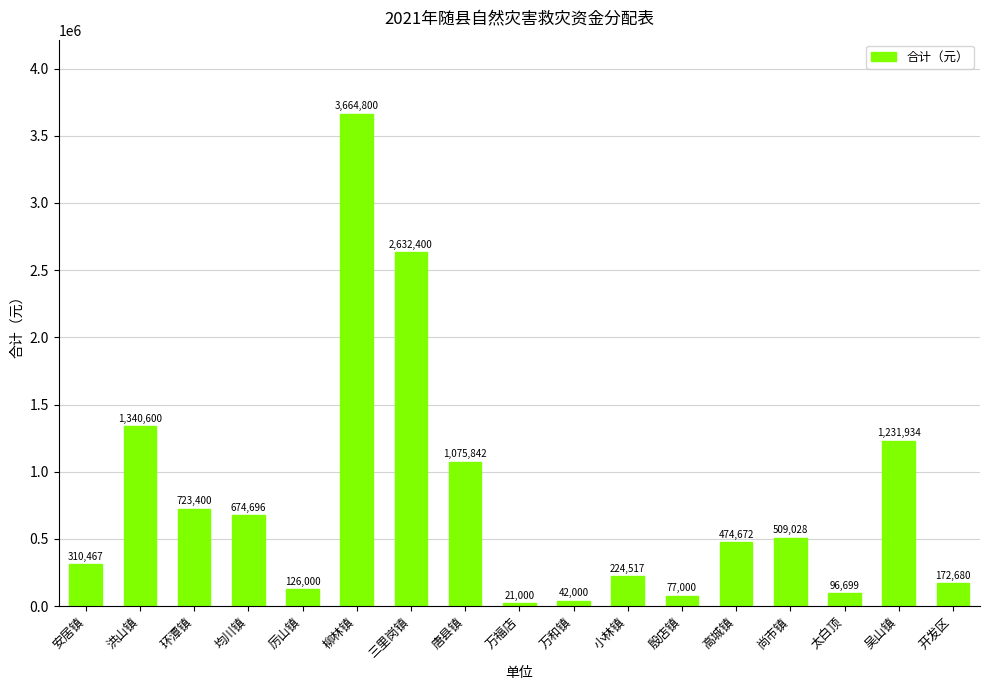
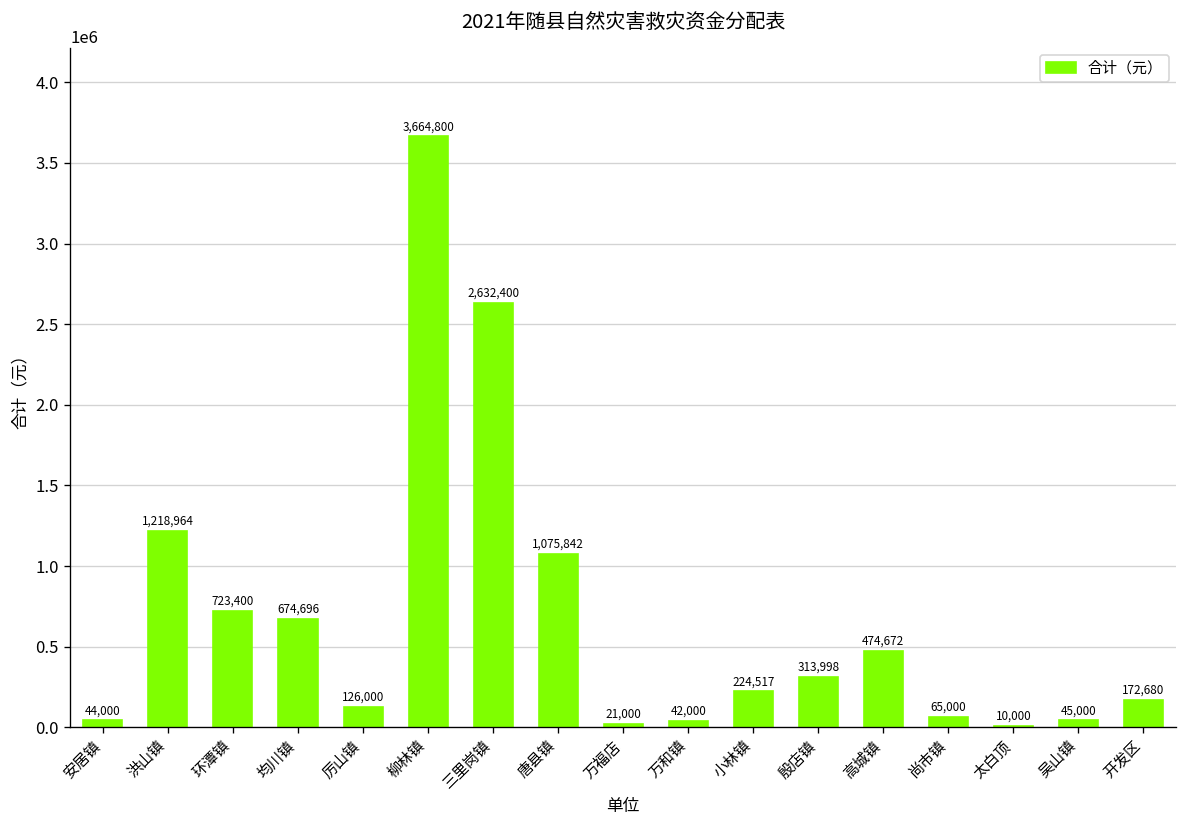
  {
-   "安居镇": "310,467",
-   "洪山镇": "1,340,600",
+   "安居镇": "44,000",
+   "洪山镇": "1,218,964",
    "环潭镇": "723,400",
    "均川镇": "674,696",
    "厉山镇": "126,000",
    "柳林镇": "3,664,800",
    "三里岗镇": "2,632,400",
    "唐县镇": "1,075,842",
    "万福店": "21,000",
    "万和镇": "42,000",
    "小林镇": "224,517",
-   "殷店镇": "77,000",
+   "殷店镇": "313,998",
    "高城镇": "474,672",
-   "尚市镇": "509,028",
-   "太白顶": "96,699",
-   "吴山镇": "1,231,934",
+   "尚市镇": "65,000",
+   "太白顶": "10,000",
+   "吴山镇": "45,000",
    "开发区": "172,680"
  }
